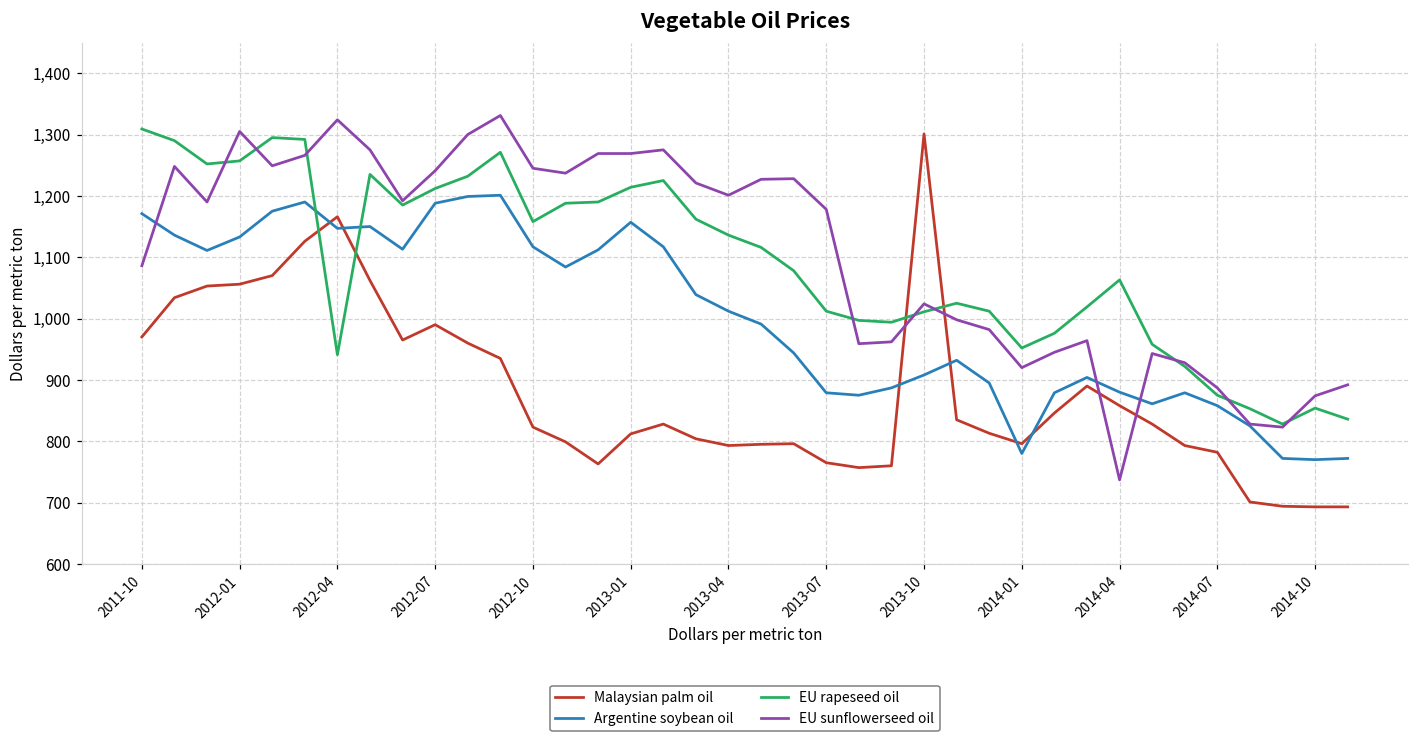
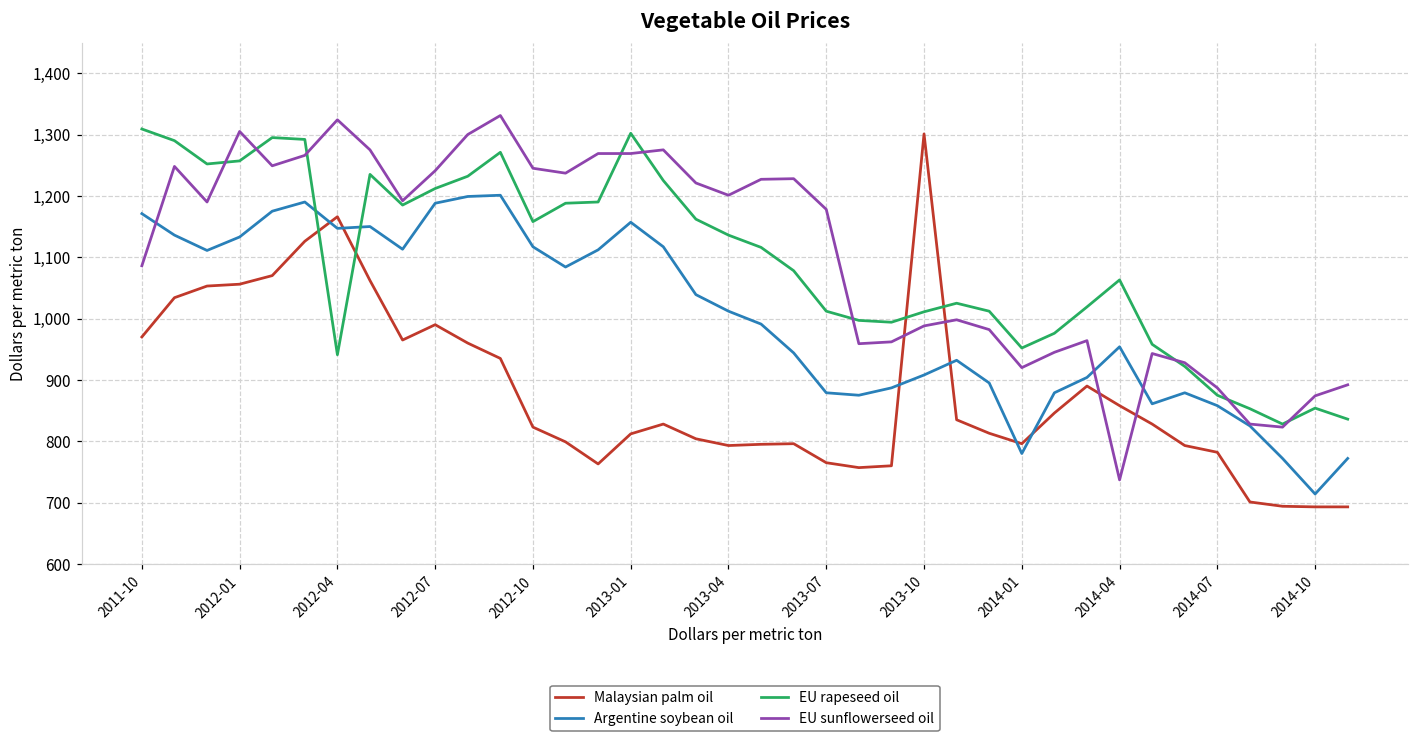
  {
    "Malaysian palm oil": {
      "2011-10": "970",
      "2012-01": "1,060",
      "2012-04": "1,170",
      "2012-07": "990",
      "2012-10": "820",
      "2013-01": "810",
      "2013-04": "790",
      "2013-07": "770",
      "2013-10": "1,300",
      "2014-01": "800",
      "2014-04": "860",
      "2014-07": "780",
      "2014-10": "690"
    },
    "Argentine soybean oil": {
      "2011-10": "1,170",
      "2012-01": "1,130",
      "2012-04": "1,150",
      "2012-07": "1,190",
      "2012-10": "1,120",
      "2013-01": "1,160",
      "2013-04": "1,010",
      "2013-07": "880",
      "2013-10": "910",
      "2014-01": "780",
-     "2014-04": "880",
+     "2014-04": "950",
      "2014-07": "860",
-     "2014-10": "770"
+     "2014-10": "710"
    },
    "EU rapeseed oil": {
      "2011-10": "1,310",
      "2012-01": "1,260",
      "2012-04": "940",
      "2012-07": "1,210",
      "2012-10": "1,160",
-     "2013-01": "1,210",
+     "2013-01": "1,300",
      "2013-04": "1,140",
      "2013-07": "1,010",
      "2013-10": "1,010",
      "2014-01": "950",
      "2014-04": "1,060",
      "2014-07": "880",
      "2014-10": "850"
    },
    "EU sunflowerseed oil": {
      "2011-10": "1,090",
      "2012-01": "1,310",
      "2012-04": "1,320",
      "2012-07": "1,240",
      "2012-10": "1,250",
      "2013-01": "1,270",
      "2013-04": "1,200",
      "2013-07": "1,180",
-     "2013-10": "1,020",
+     "2013-10": "990",
      "2014-01": "920",
      "2014-04": "740",
      "2014-07": "890",
      "2014-10": "870"
    }
  }
